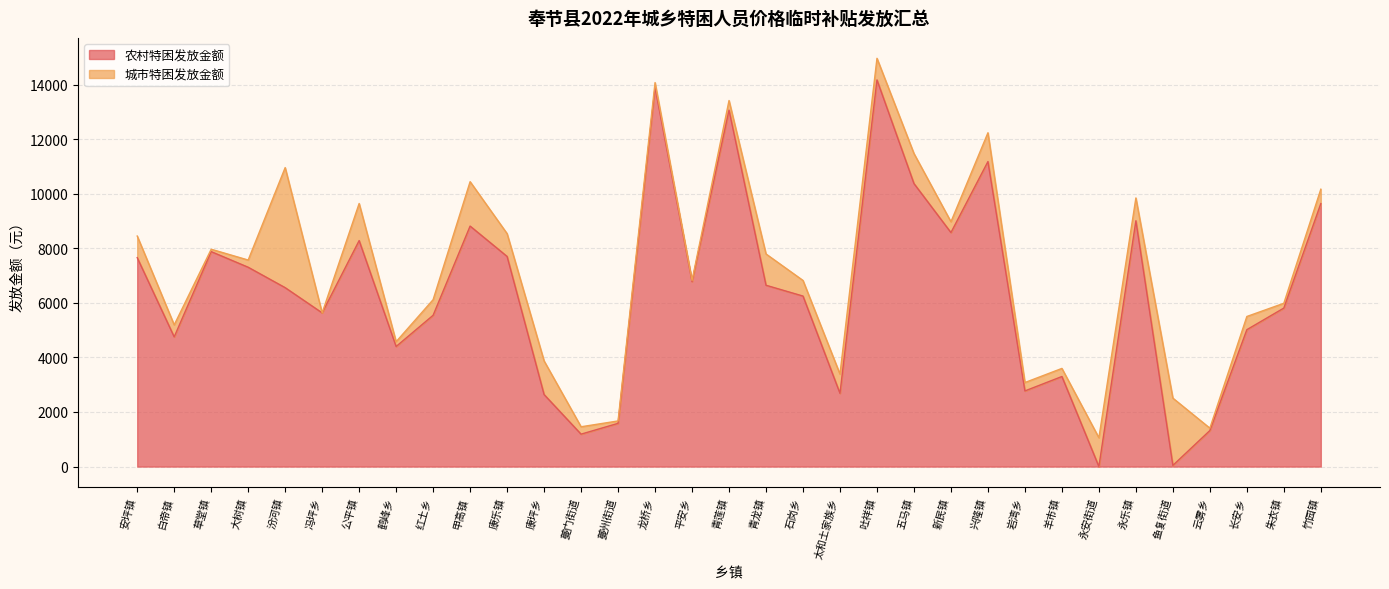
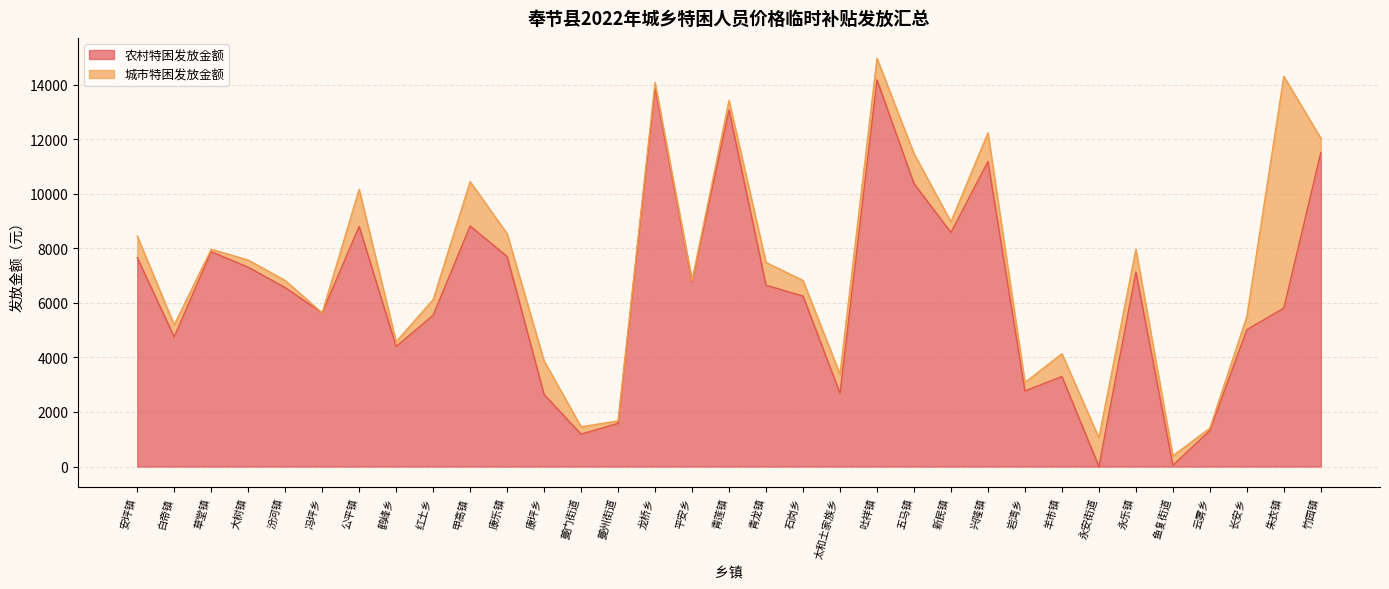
  {
    "农村特困发放金额": {
      "安坪镇": 7700,
      "白帝镇": 4800,
      "大树镇": 7300,
      "汾河镇": 6600,
-     "公平镇": 8300,
+     "公平镇": 8800,
      "鹤峰乡": 4400,
      "红土乡": 5500,
      "甲高镇": 8800,
      "康乐镇": 7700,
      "康坪乡": 2600,
      "夔门街道": 1200,
      "龙桥乡": 13900,
      "青莲镇": 13100,
      "青龙镇": 6600,
      "石岗乡": 6200,
      "太和土家族乡": 2700,
      "吐祥镇": 14200,
      "五马镇": 10400,
      "新民镇": 8600,
      "兴隆镇": 11200,
      "岩湾乡": 2800,
      "羊市镇": 3300,
      "永安街道": 0,
-     "永乐镇": 9000,
+     "永乐镇": 7100,
      "鱼复街道": 0,
      "长安乡": 5000,
      "朱衣镇": 5800,
-     "竹园镇": 9600
+     "竹园镇": 11500
    },
    "城市特困发放金额": {
      "安坪镇": 800,
      "白帝镇": 400,
      "大树镇": 300,
-     "汾河镇": 4400,
+     "汾河镇": 300,
      "公平镇": 1400,
      "鹤峰乡": 200,
      "红土乡": 600,
      "甲高镇": 1600,
      "康乐镇": 800,
      "康坪乡": 1200,
      "夔门街道": 300,
      "龙桥乡": 200,
      "青莲镇": 400,
-     "青龙镇": 1100,
+     "青龙镇": 800,
      "石岗乡": 600,
      "太和土家族乡": 700,
      "吐祥镇": 800,
      "五马镇": 1100,
      "新民镇": 400,
      "兴隆镇": 1100,
      "岩湾乡": 300,
-     "羊市镇": 300,
+     "羊市镇": 800,
      "永安街道": 1100,
      "永乐镇": 800,
-     "鱼复街道": 2500,
+     "鱼复街道": 400,
      "长安乡": 500,
-     "朱衣镇": 200,
+     "朱衣镇": 8500,
      "竹园镇": 500
    }
  }
